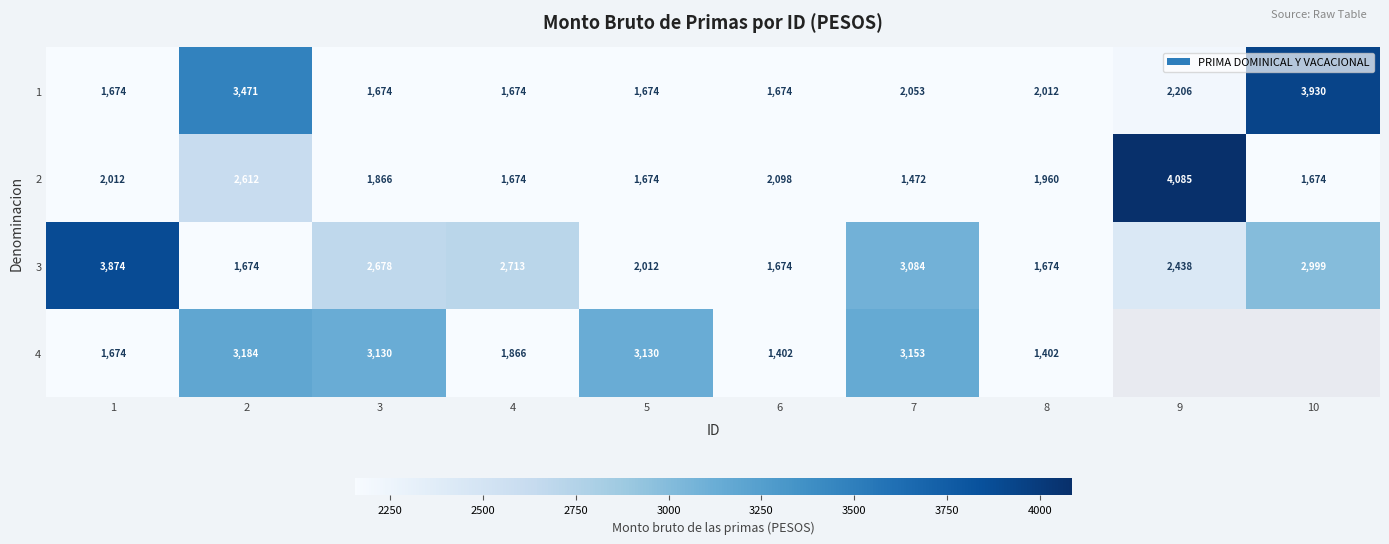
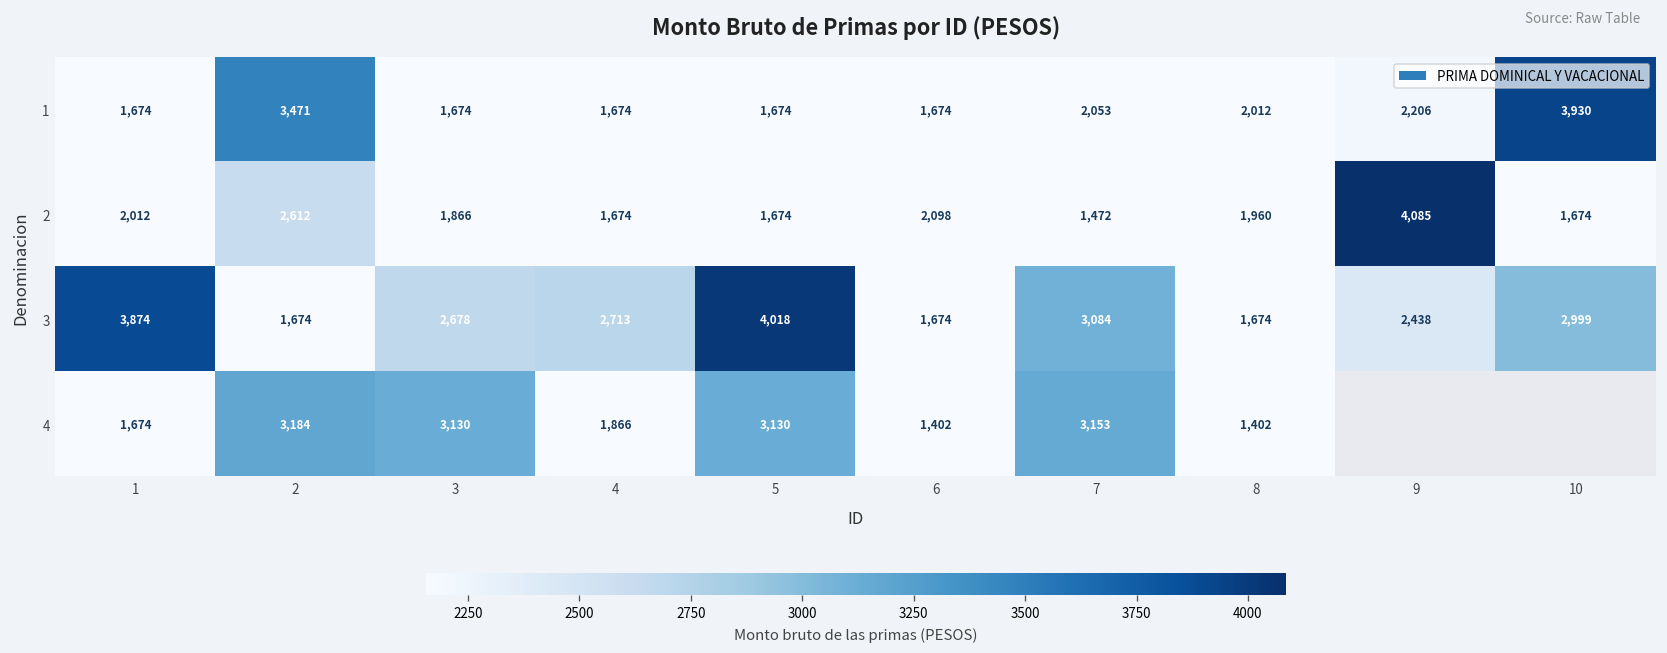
  {
    "1": {
      "1": "1,674",
      "2": "3,471",
      "3": "1,674",
      "4": "1,674",
      "5": "1,674",
      "6": "1,674",
      "7": "2,053",
      "8": "2,012",
      "9": "2,206",
      "10": "3,930"
    },
    "2": {
      "1": "2,012",
      "2": "2,612",
      "3": "1,866",
      "4": "1,674",
      "5": "1,674",
      "6": "2,098",
      "7": "1,472",
      "8": "1,960",
      "9": "4,085",
      "10": "1,674"
    },
    "3": {
      "1": "3,874",
      "2": "1,674",
      "3": "2,678",
      "4": "2,713",
-     "5": "2,012",
+     "5": "4,018",
      "6": "1,674",
      "7": "3,084",
      "8": "1,674",
      "9": "2,438",
      "10": "2,999"
    },
    "4": {
      "1": "1,674",
      "2": "3,184",
      "3": "3,130",
      "4": "1,866",
      "5": "3,130",
      "6": "1,402",
      "7": "3,153",
      "8": "1,402"
    }
  }
